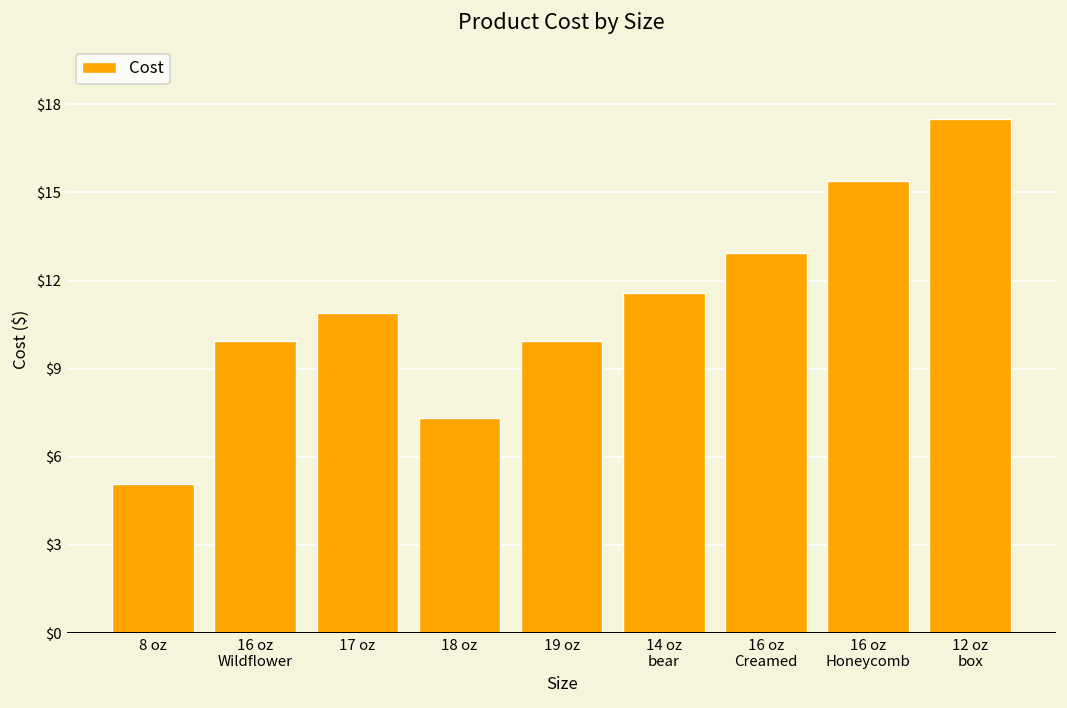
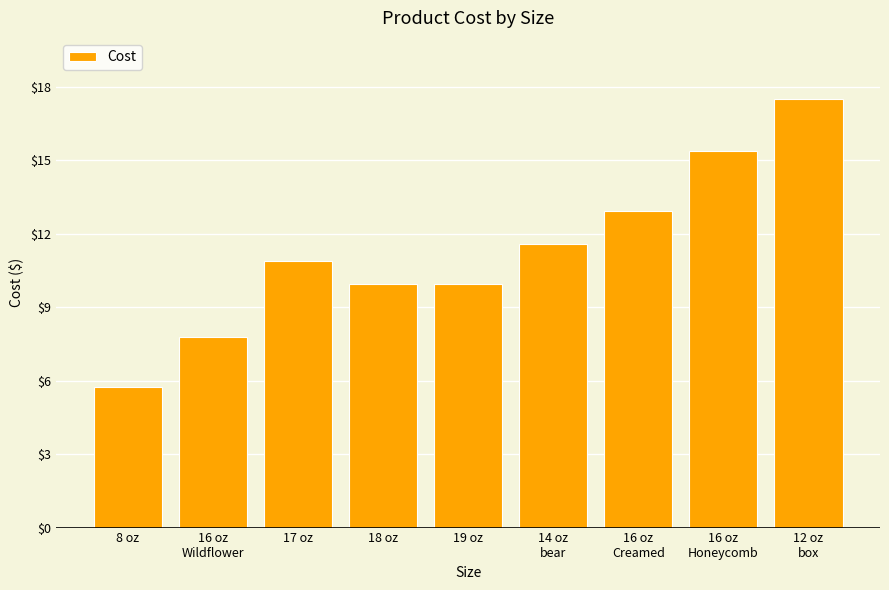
  {
-   "8 oz": "$5.1",
-   "16 oz Wildflower": "$10.0",
+   "8 oz": "$5.8",
+   "16 oz Wildflower": "$7.8",
    "17 oz": "$10.9",
-   "18 oz": "$7.3",
+   "18 oz": "$10.0",
    "19 oz": "$10.0",
    "14 oz bear": "$11.6",
    "16 oz Creamed": "$13.0",
    "16 oz Honeycomb": "$15.4",
    "12 oz box": "$17.5"
  }
